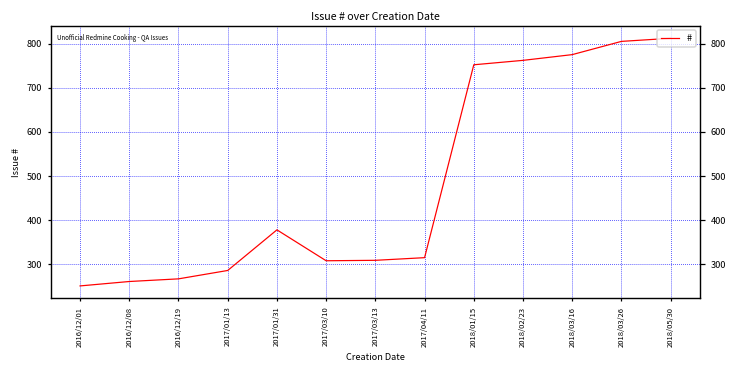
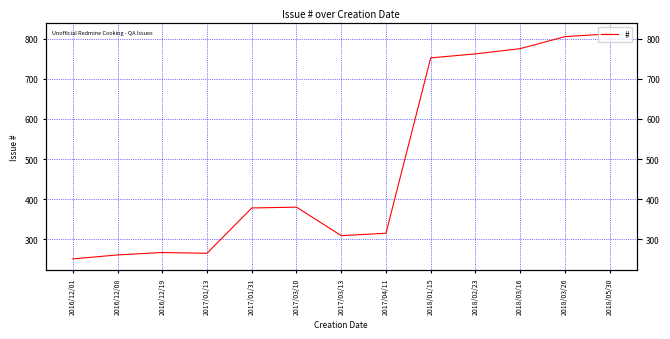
  {
    "2016/12/01": 250,
    "2016/12/08": 260,
    "2016/12/19": 270,
-   "2017/01/13": 290,
+   "2017/01/13": 270,
    "2017/01/31": 380,
-   "2017/03/10": 310,
+   "2017/03/10": 380,
    "2017/03/13": 310,
    "2017/04/11": 320,
    "2018/01/15": 750,
    "2018/02/23": 760,
    "2018/03/16": 780,
    "2018/03/26": 810
  }
